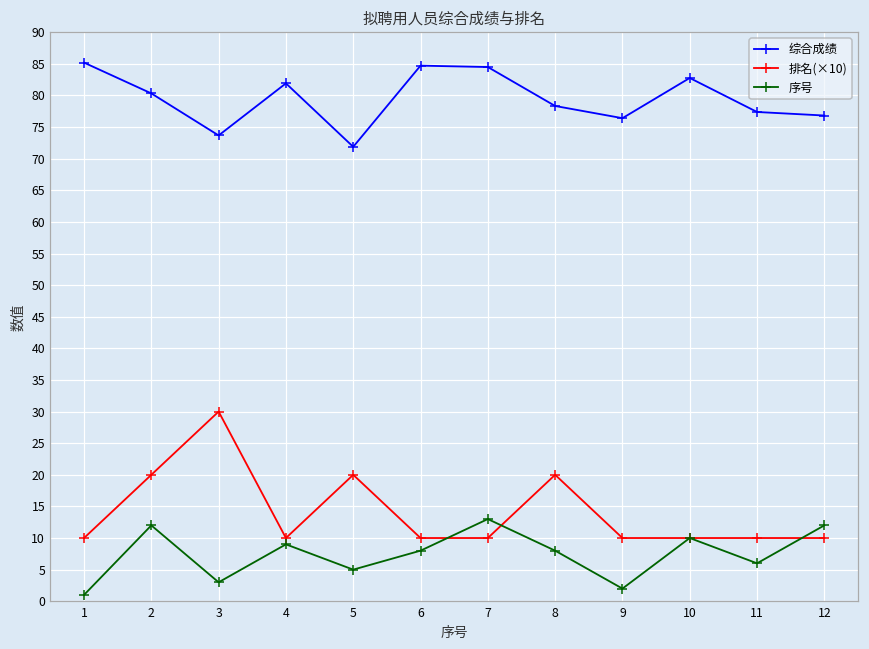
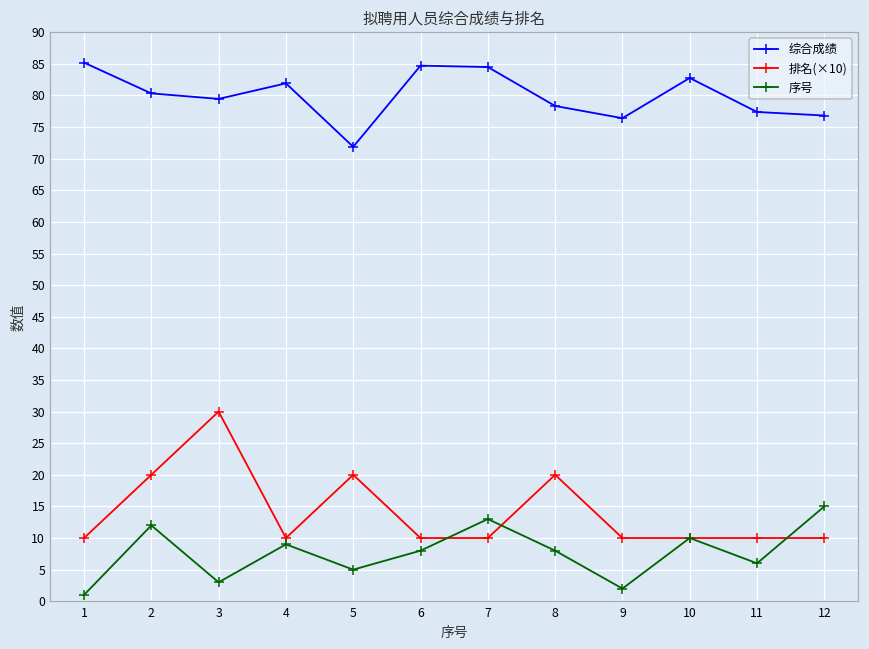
  {
    "综合成绩": {
      "1": 85,
      "2": 80,
-     "3": 74,
+     "3": 79,
      "4": 82,
      "5": 72,
      "6": 85,
      "7": 85,
      "8": 78,
      "9": 76,
      "10": 83,
      "11": 77,
      "12": 77
    },
    "排名(×10)": {
      "1": 10,
      "2": 20,
      "3": 30,
      "4": 10,
      "5": 20,
      "6": 10,
      "7": 10,
      "8": 20,
      "9": 10,
      "11": 10,
      "12": 10
    },
    "序号": {
      "1": 1,
      "2": 12,
      "3": 3,
      "4": 9,
      "5": 5,
      "6": 8,
      "7": 13,
      "8": 8,
      "9": 2,
      "11": 6,
-     "12": 12
+     "12": 15
    }
  }
